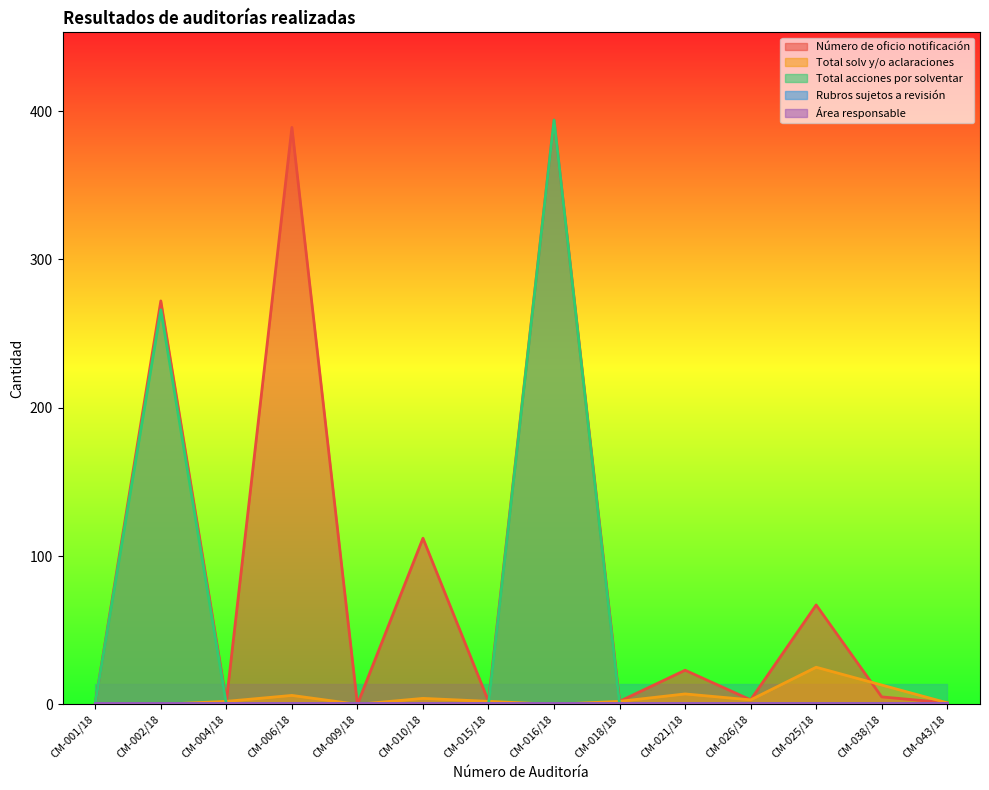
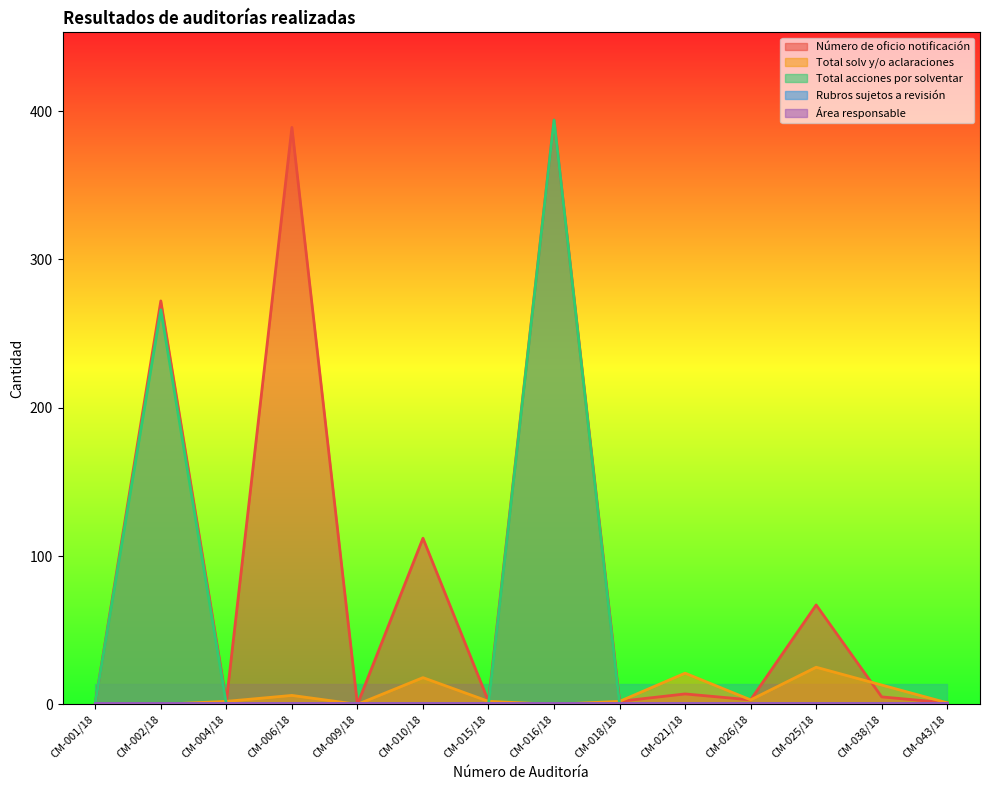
  {
    "Número de oficio notificación": {
      "CM-002/18": 272,
      "CM-006/18": 389,
      "CM-010/18": 112,
-     "CM-021/18": 23,
+     "CM-021/18": 7,
      "CM-025/18": 67,
      "CM-038/18": 5
    },
    "Total solv y/o aclaraciones": {
      "CM-006/18": 6,
-     "CM-010/18": 4,
-     "CM-021/18": 7,
+     "CM-010/18": 18,
+     "CM-021/18": 21,
      "CM-025/18": 25
    }
  }
